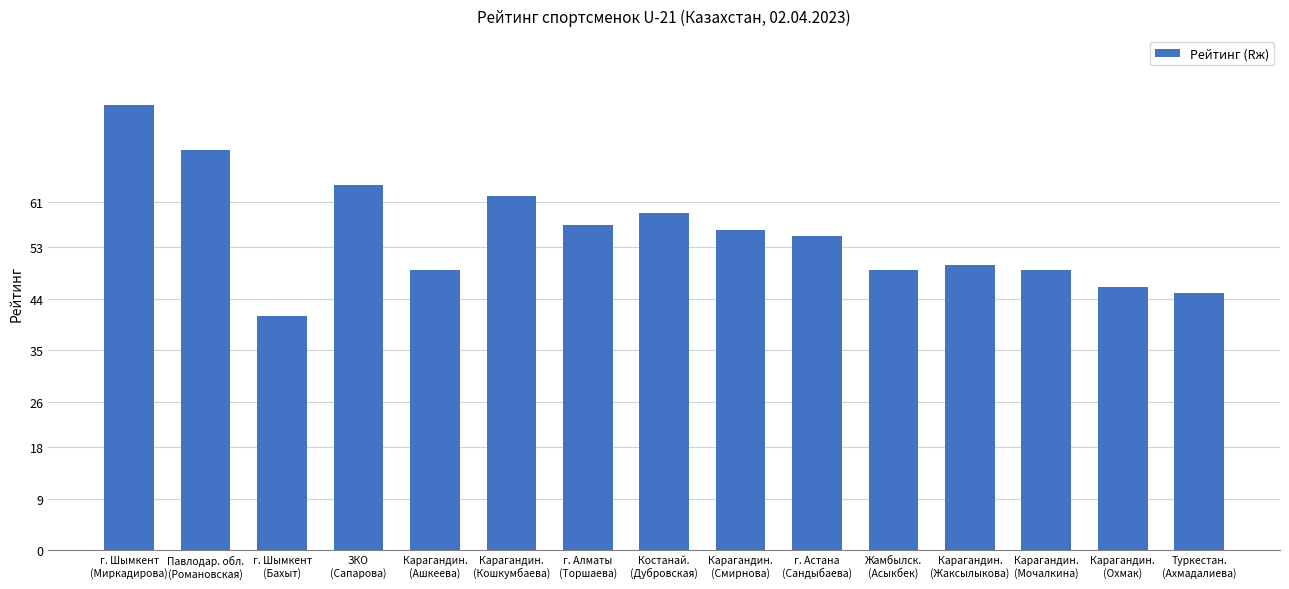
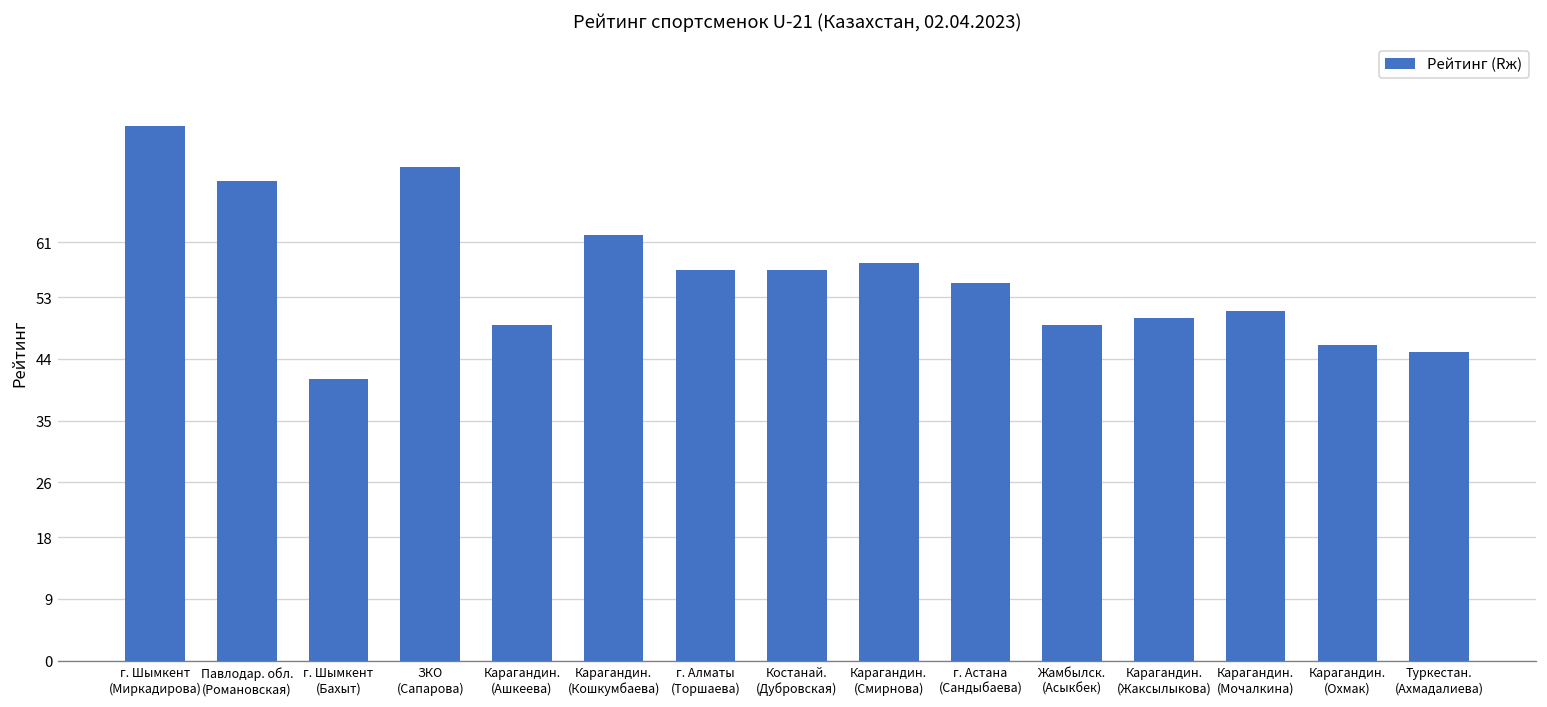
  {
    "г. Шымкент (Миркадирова)": 78,
    "Павлодар. обл. (Романовская)": 70,
    "г. Шымкент (Бахыт)": 41,
-   "ЗКО (Сапарова)": 64,
+   "ЗКО (Сапарова)": 72,
    "Карагандин. (Ашкеева)": 49,
    "Карагандин. (Кошкумбаева)": 62,
    "г. Алматы (Торшаева)": 57,
-   "Костанай. (Дубровская)": 59,
-   "Карагандин. (Смирнова)": 56,
+   "Костанай. (Дубровская)": 57,
+   "Карагандин. (Смирнова)": 58,
    "г. Астана (Сандыбаева)": 55,
    "Жамбылск. (Асыкбек)": 49,
    "Карагандин. (Жаксылыкова)": 50,
-   "Карагандин. (Мочалкина)": 49,
+   "Карагандин. (Мочалкина)": 51,
    "Карагандин. (Охмак)": 46,
    "Туркестан. (Ахмадалиева)": 45
  }
